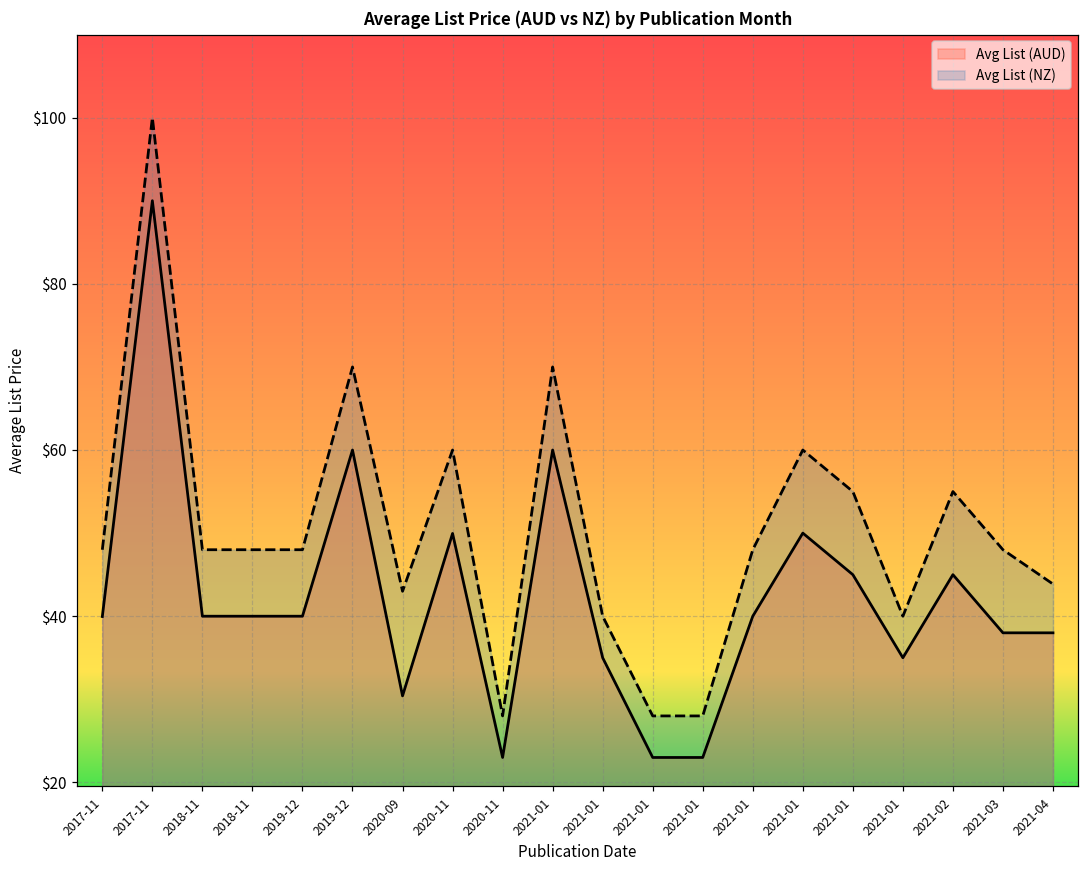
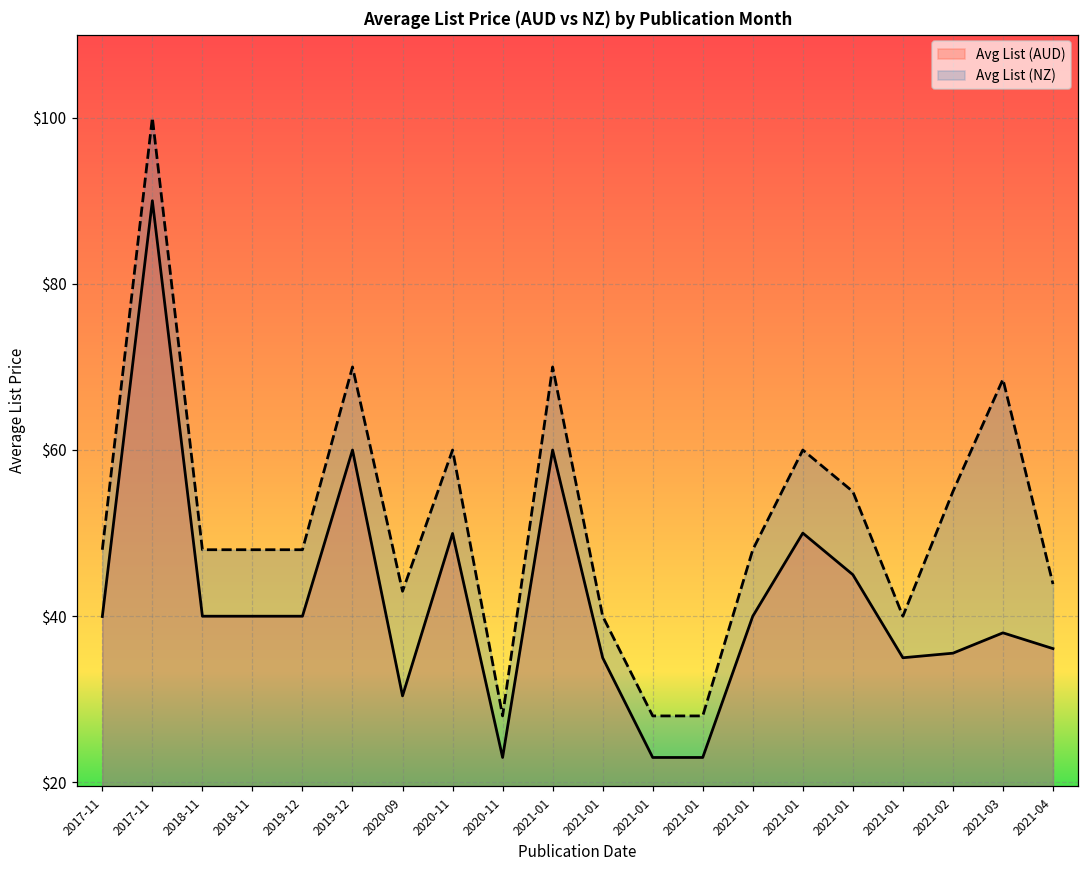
  {
    "Avg List (AUD)": {
      "2020-09": "$30",
-     "2021-02": "$45",
+     "2021-02": "$36",
      "2021-03": "$38",
-     "2021-04": "$38"
+     "2021-04": "$36"
    },
    "Avg List (NZ)": {
      "2020-09": "$43",
      "2021-02": "$55",
-     "2021-03": "$48",
+     "2021-03": "$69",
      "2021-04": "$44"
    }
  }
